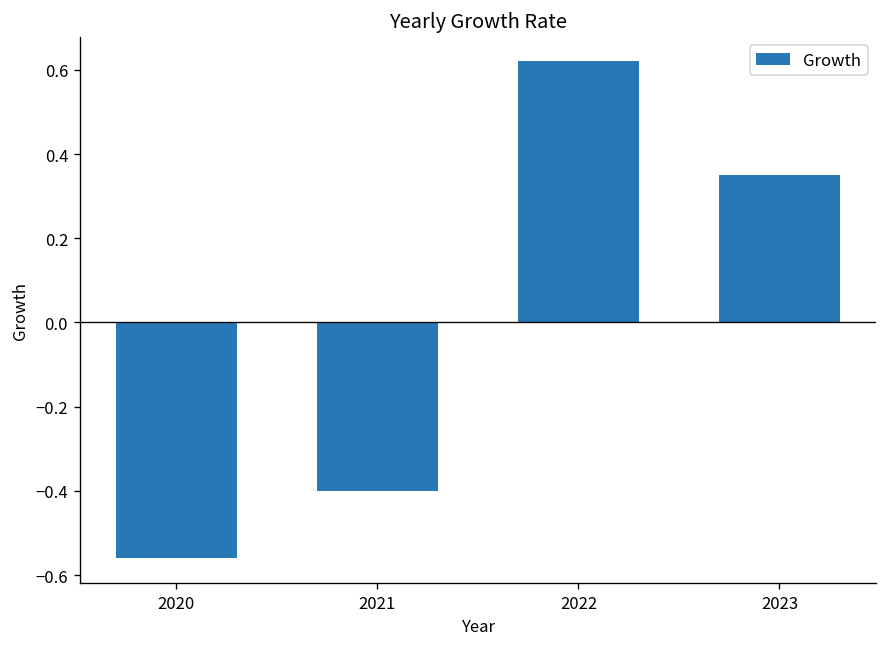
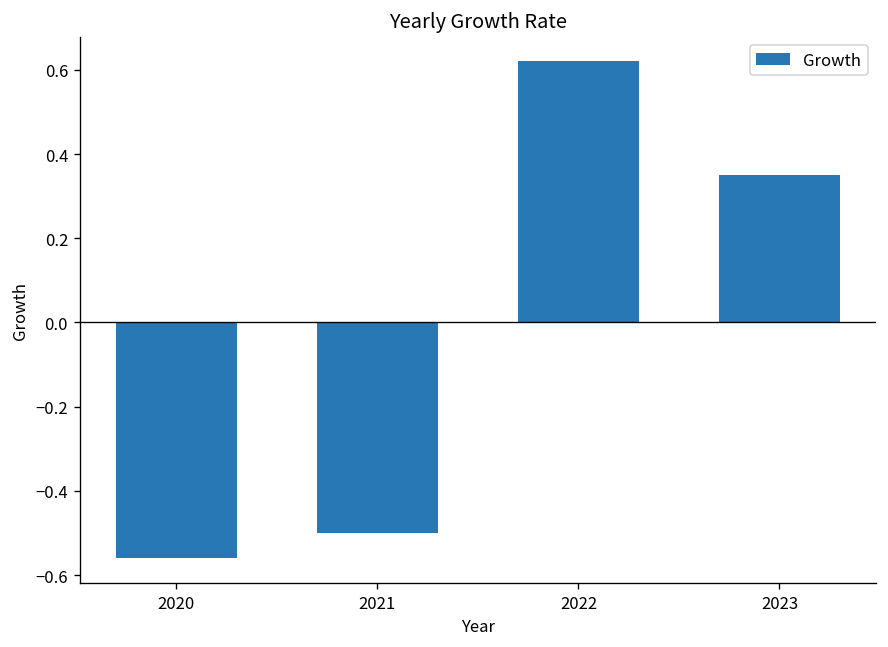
  {
    "2020": -0.56,
-   "2021": -0.4,
+   "2021": -0.5,
    "2022": 0.62,
    "2023": 0.35
  }
